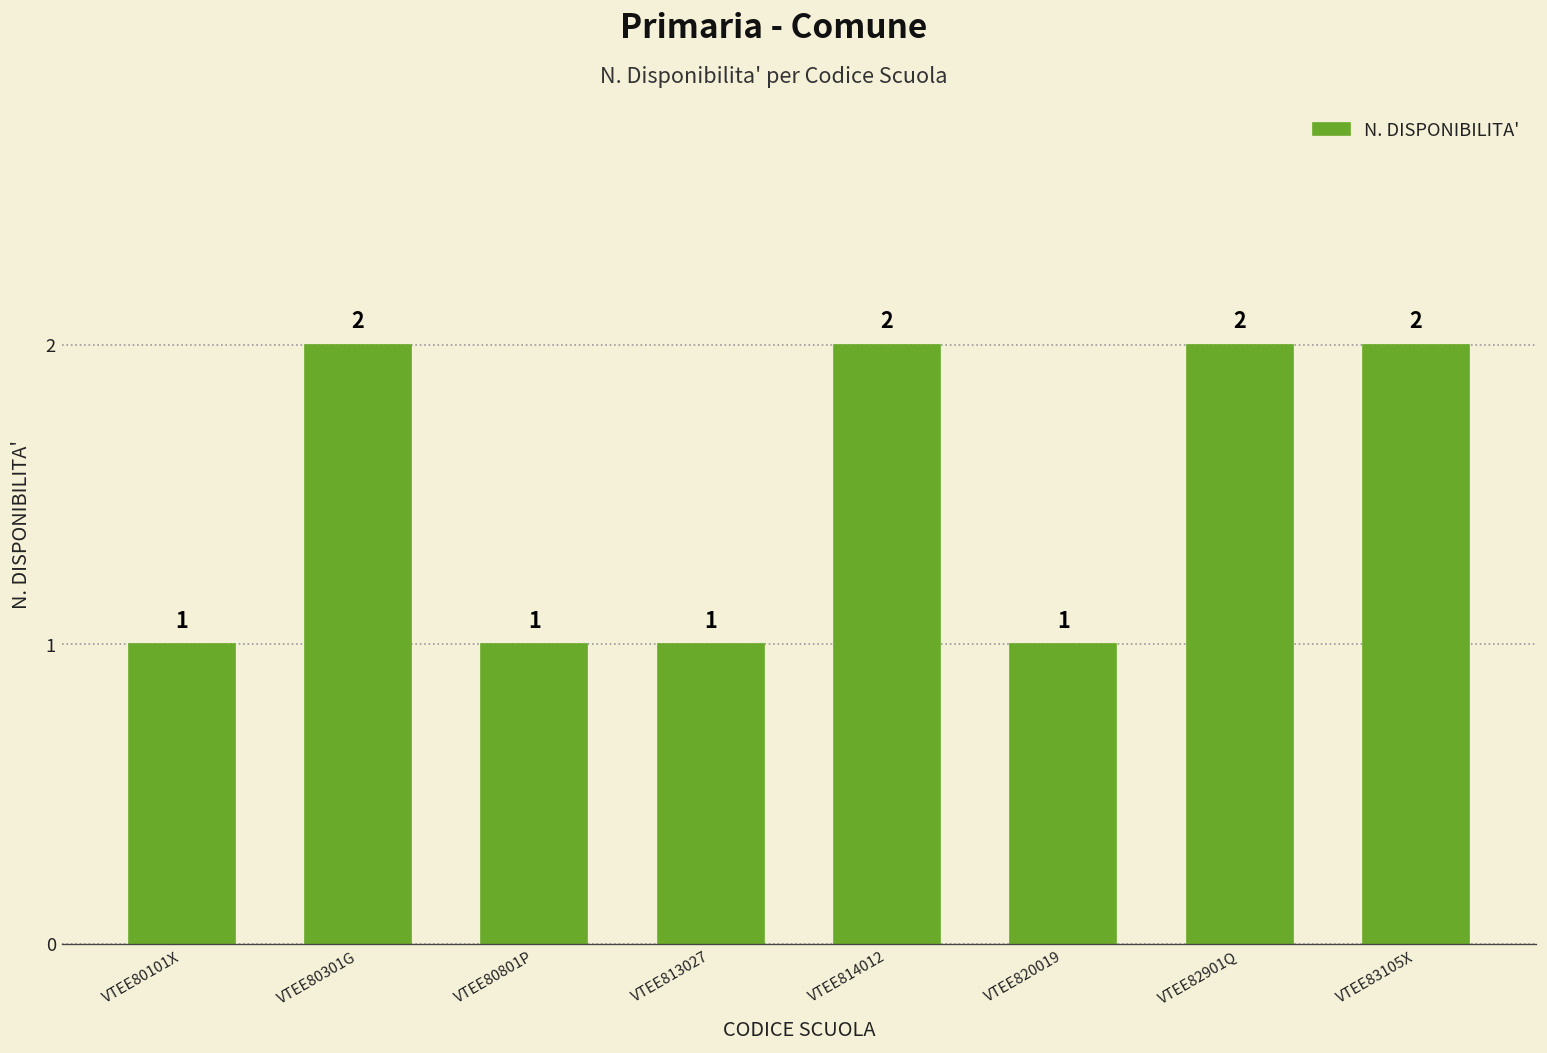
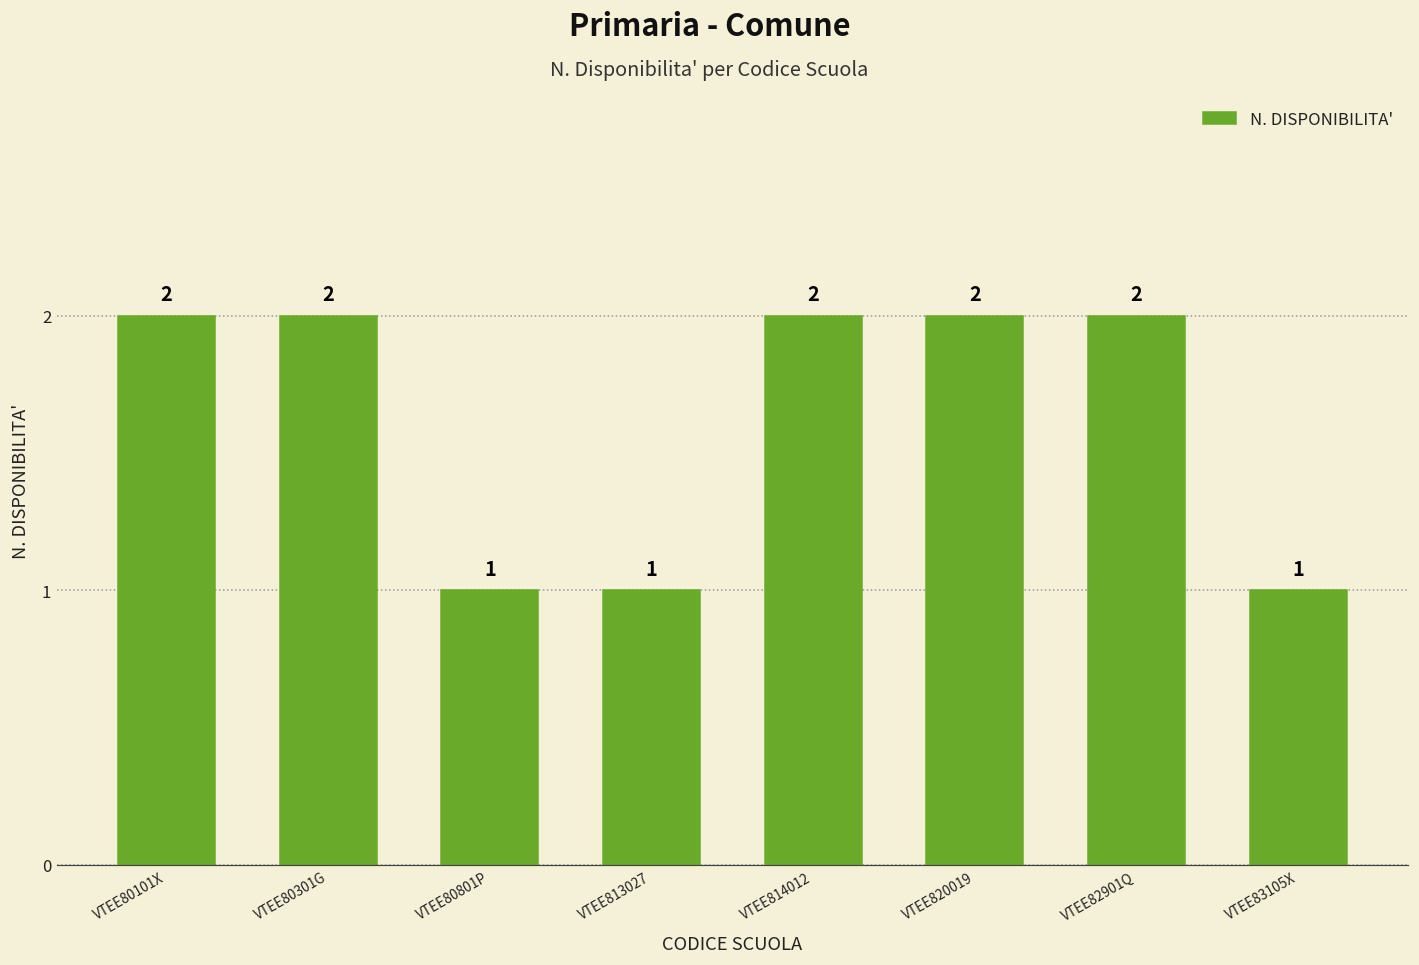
  {
-   "VTEE80101X": 1,
+   "VTEE80101X": 2,
    "VTEE80301G": 2,
    "VTEE80801P": 1,
    "VTEE813027": 1,
    "VTEE814012": 2,
-   "VTEE820019": 1,
+   "VTEE820019": 2,
    "VTEE82901Q": 2,
-   "VTEE83105X": 2
+   "VTEE83105X": 1
  }
